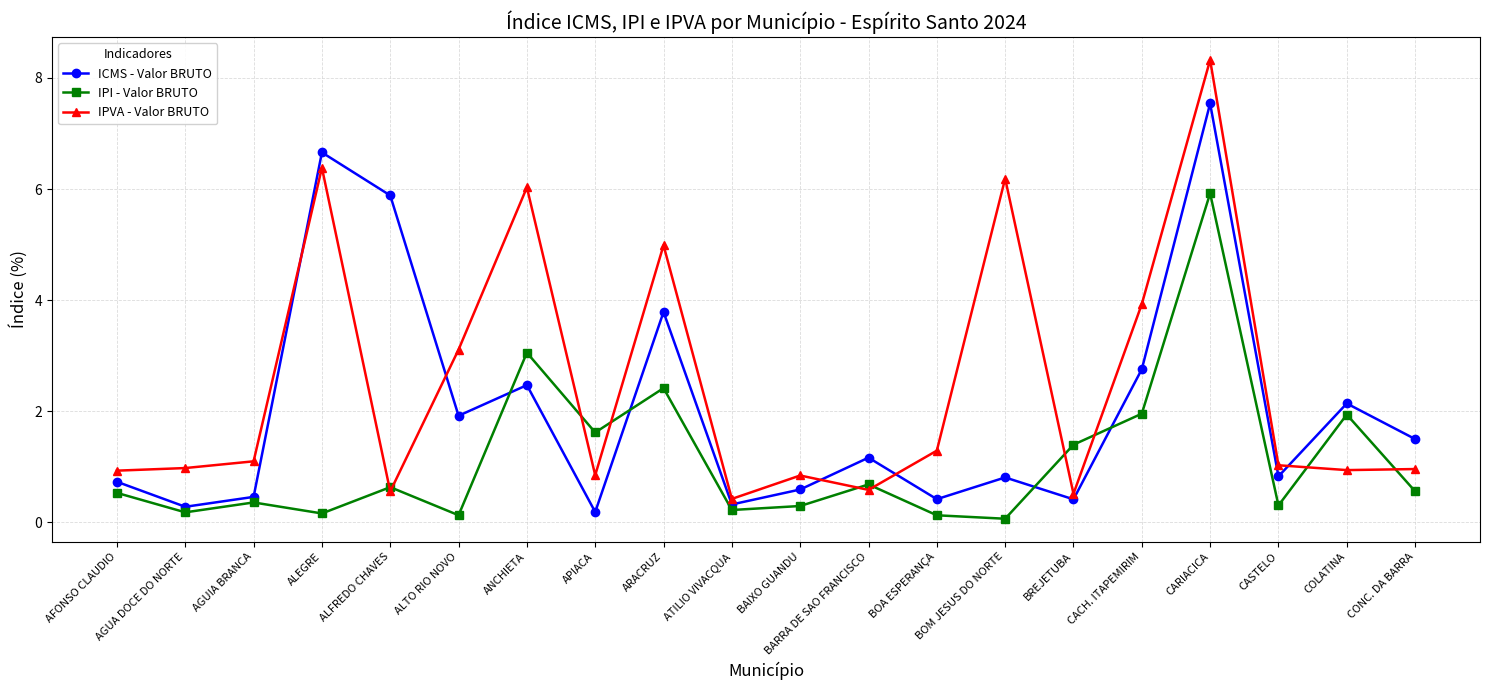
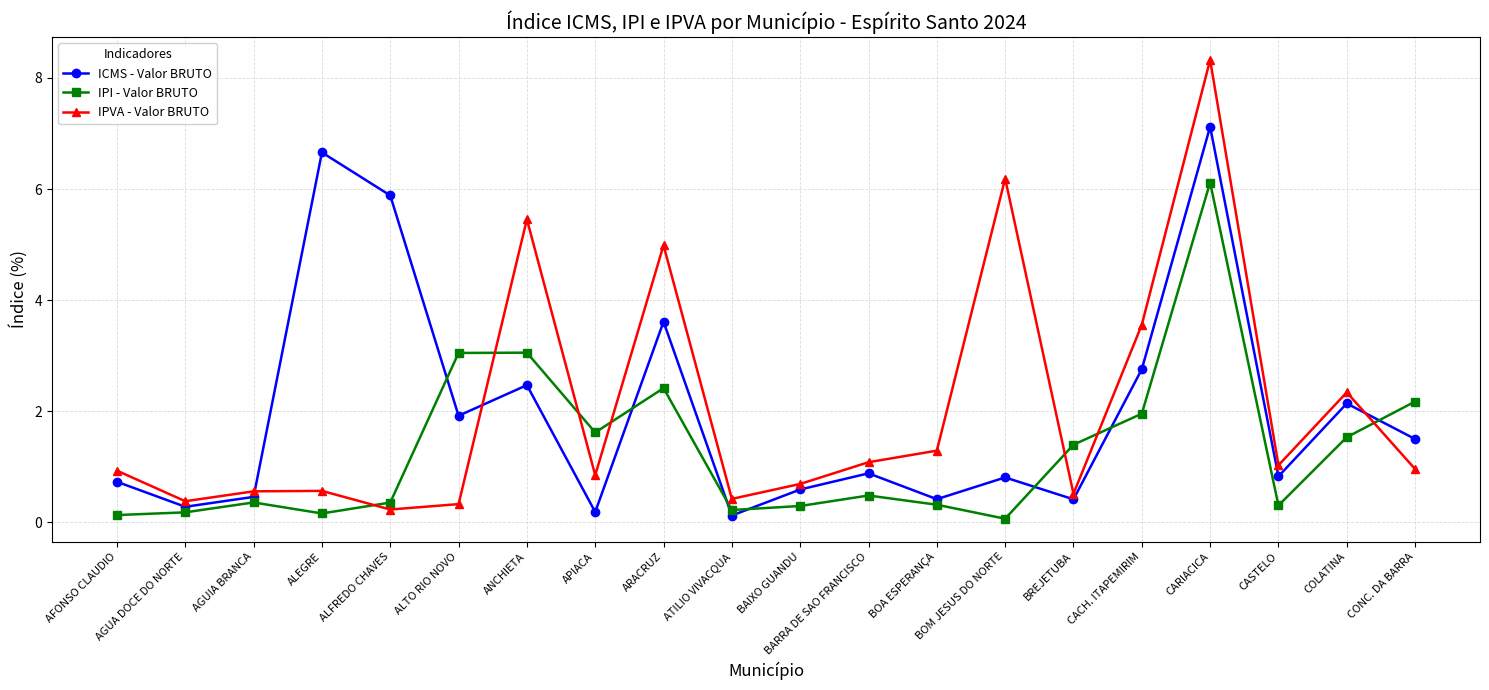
  {
    "ICMS - Valor BRUTO": {
      "AFONSO CLAUDIO": 0.7,
      "AGUA DOCE DO NORTE": 0.3,
      "AGUIA BRANCA": 0.5,
      "ALEGRE": 6.7,
      "ALFREDO CHAVES": 5.9,
      "ALTO RIO NOVO": 1.9,
      "ANCHIETA": 2.5,
      "APIACA": 0.2,
-     "ARACRUZ": 3.8,
-     "ATILIO VIVACQUA": 0.3,
+     "ARACRUZ": 3.6,
+     "ATILIO VIVACQUA": 0.1,
      "BAIXO GUANDU": 0.6,
-     "BARRA DE SAO FRANCISCO": 1.2,
+     "BARRA DE SAO FRANCISCO": 0.9,
      "BOA ESPERANÇA": 0.4,
      "BOM JESUS DO NORTE": 0.8,
      "BREJETUBA": 0.4,
      "CACH. ITAPEMIRIM": 2.8,
-     "CARIACICA": 7.5,
+     "CARIACICA": 7.1,
      "CASTELO": 0.8,
      "COLATINA": 2.1,
      "CONC. DA BARRA": 1.5
    },
    "IPI - Valor BRUTO": {
-     "AFONSO CLAUDIO": 0.5,
+     "AFONSO CLAUDIO": 0.1,
      "AGUA DOCE DO NORTE": 0.2,
      "AGUIA BRANCA": 0.4,
      "ALEGRE": 0.2,
-     "ALFREDO CHAVES": 0.6,
-     "ALTO RIO NOVO": 0.1,
+     "ALFREDO CHAVES": 0.4,
+     "ALTO RIO NOVO": 3.1,
      "ANCHIETA": 3.1,
      "APIACA": 1.6,
      "ARACRUZ": 2.4,
      "ATILIO VIVACQUA": 0.2,
      "BAIXO GUANDU": 0.3,
-     "BARRA DE SAO FRANCISCO": 0.7,
-     "BOA ESPERANÇA": 0.1,
+     "BARRA DE SAO FRANCISCO": 0.5,
+     "BOA ESPERANÇA": 0.3,
      "BOM JESUS DO NORTE": 0.1,
      "BREJETUBA": 1.4,
      "CACH. ITAPEMIRIM": 2.0,
-     "CARIACICA": 5.9,
+     "CARIACICA": 6.1,
      "CASTELO": 0.3,
-     "COLATINA": 1.9,
-     "CONC. DA BARRA": 0.6
+     "COLATINA": 1.5,
+     "CONC. DA BARRA": 2.2
    },
    "IPVA - Valor BRUTO": {
      "AFONSO CLAUDIO": 0.9,
-     "AGUA DOCE DO NORTE": 1.0,
-     "AGUIA BRANCA": 1.1,
-     "ALEGRE": 6.4,
-     "ALFREDO CHAVES": 0.6,
-     "ALTO RIO NOVO": 3.1,
-     "ANCHIETA": 6.0,
+     "AGUA DOCE DO NORTE": 0.4,
+     "AGUIA BRANCA": 0.6,
+     "ALEGRE": 0.6,
+     "ALFREDO CHAVES": 0.2,
+     "ALTO RIO NOVO": 0.3,
+     "ANCHIETA": 5.5,
      "APIACA": 0.9,
      "ARACRUZ": 5.0,
      "ATILIO VIVACQUA": 0.4,
-     "BAIXO GUANDU": 0.8,
-     "BARRA DE SAO FRANCISCO": 0.6,
+     "BAIXO GUANDU": 0.7,
+     "BARRA DE SAO FRANCISCO": 1.1,
      "BOA ESPERANÇA": 1.3,
      "BOM JESUS DO NORTE": 6.2,
      "BREJETUBA": 0.5,
-     "CACH. ITAPEMIRIM": 3.9,
+     "CACH. ITAPEMIRIM": 3.6,
      "CARIACICA": 8.3,
      "CASTELO": 1.0,
-     "COLATINA": 0.9,
+     "COLATINA": 2.3,
      "CONC. DA BARRA": 1.0
    }
  }
